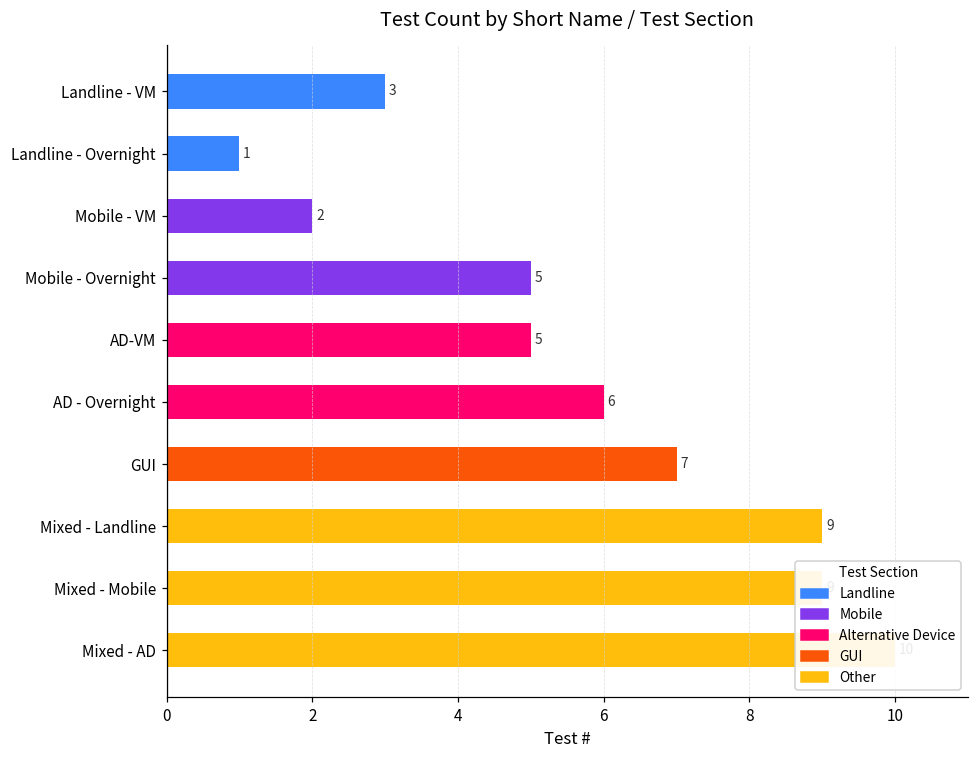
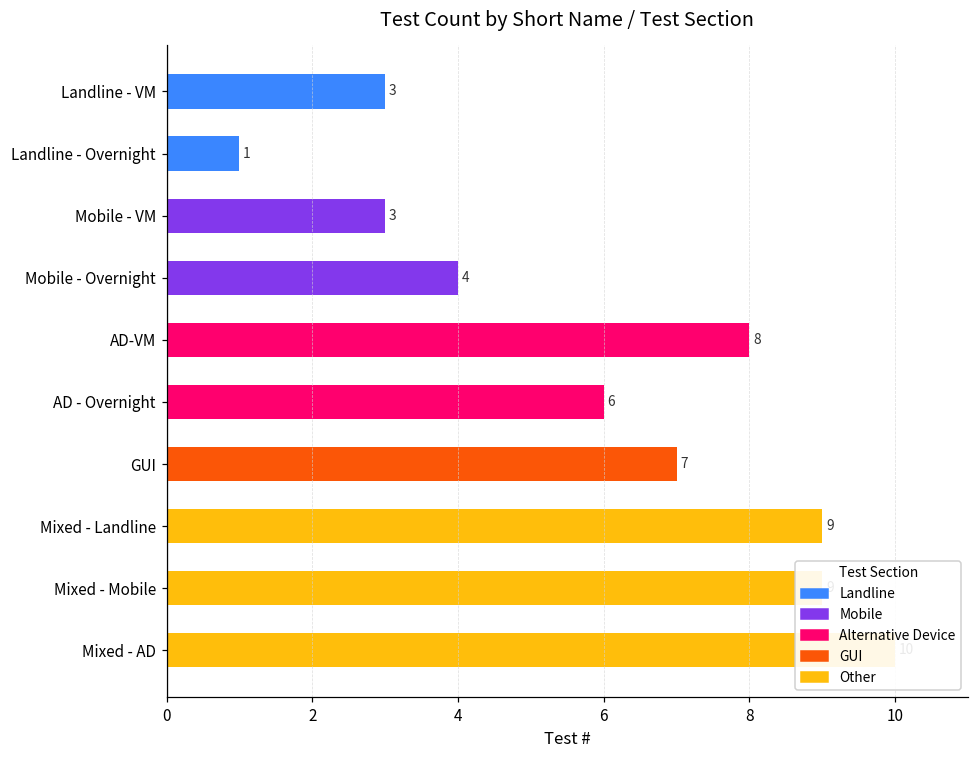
  {
    "Landline - VM": 3,
    "Landline - Overnight": 1,
-   "Mobile - VM": 2,
-   "Mobile - Overnight": 5,
-   "AD-VM": 5,
+   "Mobile - VM": 3,
+   "Mobile - Overnight": 4,
+   "AD-VM": 8,
    "AD - Overnight": 6,
    "GUI": 7,
    "Mixed - Landline": 9
  }
